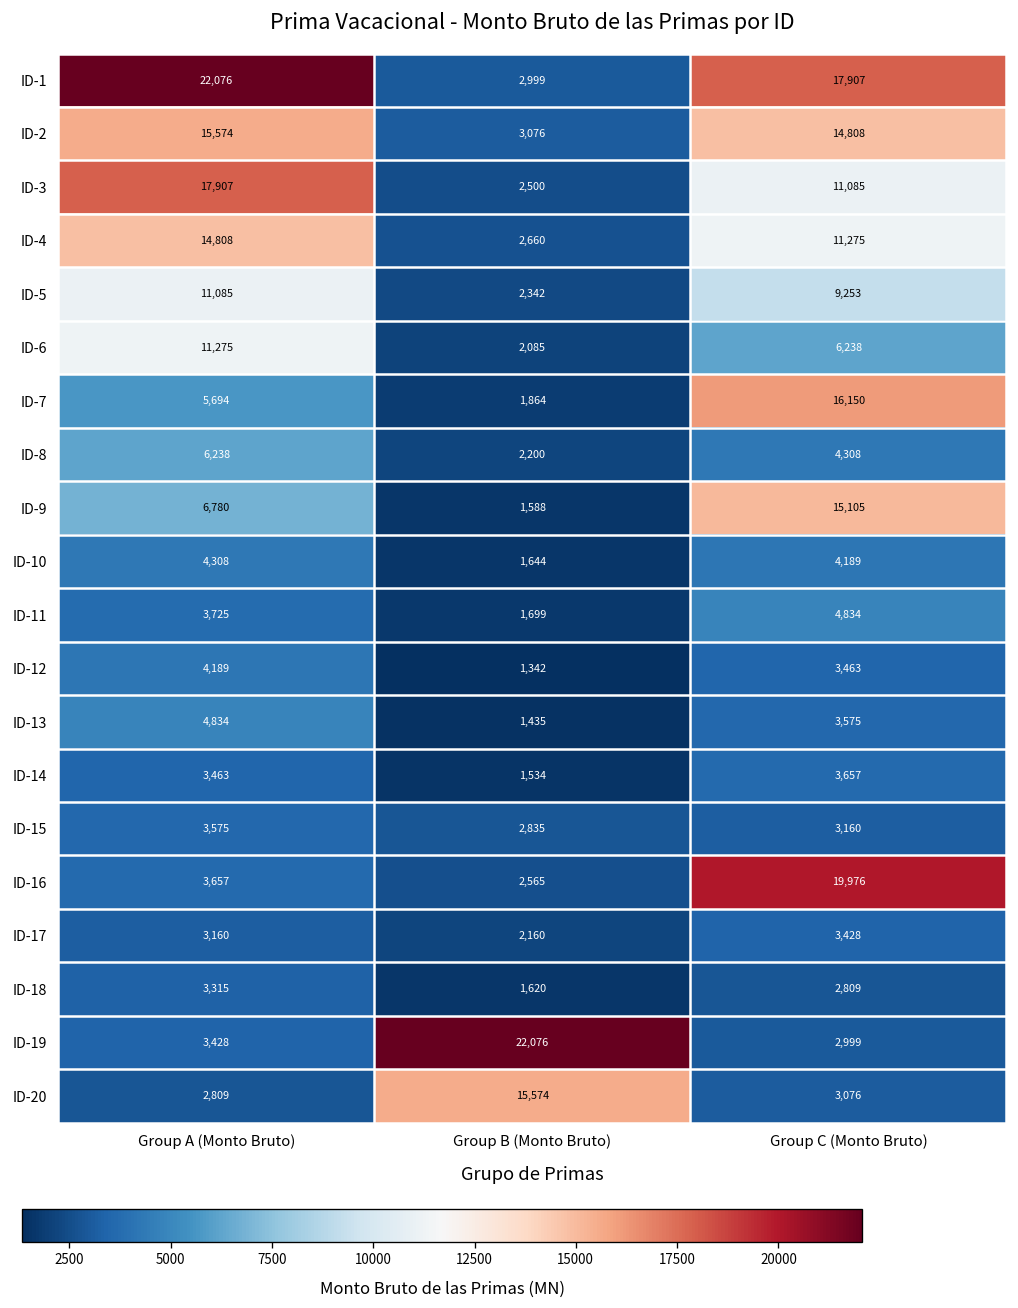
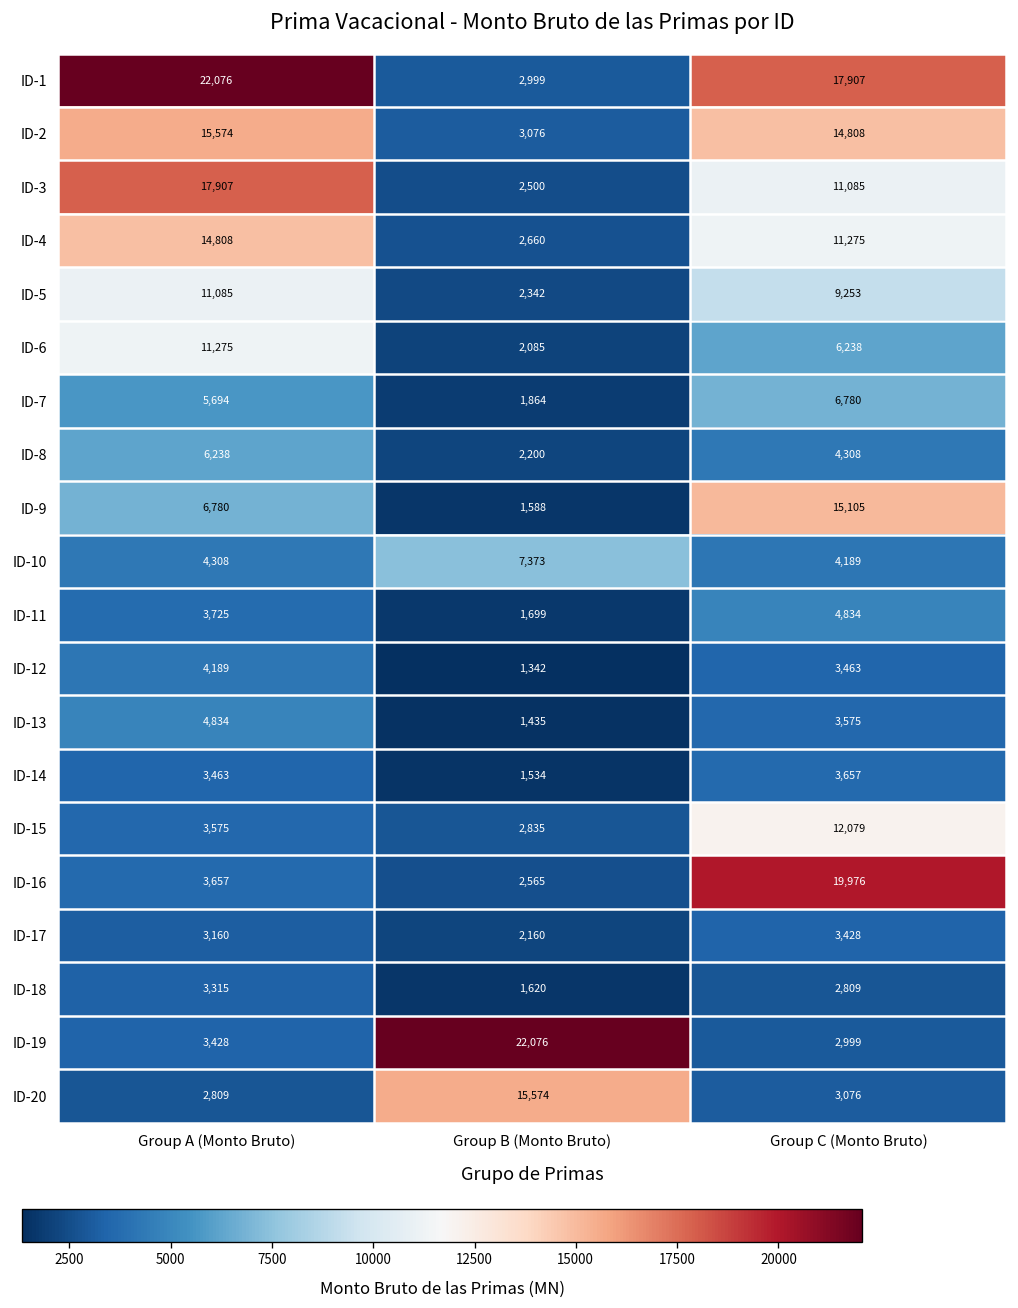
  {
    "ID-1": {
      "Group A (Monto Bruto)": "22,076",
      "Group B (Monto Bruto)": "2,999",
      "Group C (Monto Bruto)": "17,907"
    },
    "ID-2": {
      "Group A (Monto Bruto)": "15,574",
      "Group B (Monto Bruto)": "3,076",
      "Group C (Monto Bruto)": "14,808"
    },
    "ID-3": {
      "Group A (Monto Bruto)": "17,907",
      "Group B (Monto Bruto)": "2,500",
      "Group C (Monto Bruto)": "11,085"
    },
    "ID-4": {
      "Group A (Monto Bruto)": "14,808",
      "Group B (Monto Bruto)": "2,660",
      "Group C (Monto Bruto)": "11,275"
    },
    "ID-5": {
      "Group A (Monto Bruto)": "11,085",
      "Group B (Monto Bruto)": "2,342",
      "Group C (Monto Bruto)": "9,253"
    },
    "ID-6": {
      "Group A (Monto Bruto)": "11,275",
      "Group B (Monto Bruto)": "2,085",
      "Group C (Monto Bruto)": "6,238"
    },
    "ID-7": {
      "Group A (Monto Bruto)": "5,694",
      "Group B (Monto Bruto)": "1,864",
-     "Group C (Monto Bruto)": "16,150"
+     "Group C (Monto Bruto)": "6,780"
    },
    "ID-8": {
      "Group A (Monto Bruto)": "6,238",
      "Group B (Monto Bruto)": "2,200",
      "Group C (Monto Bruto)": "4,308"
    },
    "ID-9": {
      "Group A (Monto Bruto)": "6,780",
      "Group B (Monto Bruto)": "1,588",
      "Group C (Monto Bruto)": "15,105"
    },
    "ID-10": {
      "Group A (Monto Bruto)": "4,308",
-     "Group B (Monto Bruto)": "1,644",
+     "Group B (Monto Bruto)": "7,373",
      "Group C (Monto Bruto)": "4,189"
    },
    "ID-11": {
      "Group A (Monto Bruto)": "3,725",
      "Group B (Monto Bruto)": "1,699",
      "Group C (Monto Bruto)": "4,834"
    },
    "ID-12": {
      "Group A (Monto Bruto)": "4,189",
      "Group B (Monto Bruto)": "1,342",
      "Group C (Monto Bruto)": "3,463"
    },
    "ID-13": {
      "Group A (Monto Bruto)": "4,834",
      "Group B (Monto Bruto)": "1,435",
      "Group C (Monto Bruto)": "3,575"
    },
    "ID-14": {
      "Group A (Monto Bruto)": "3,463",
      "Group B (Monto Bruto)": "1,534",
      "Group C (Monto Bruto)": "3,657"
    },
    "ID-15": {
      "Group A (Monto Bruto)": "3,575",
      "Group B (Monto Bruto)": "2,835",
-     "Group C (Monto Bruto)": "3,160"
+     "Group C (Monto Bruto)": "12,079"
    },
    "ID-16": {
      "Group A (Monto Bruto)": "3,657",
      "Group B (Monto Bruto)": "2,565",
      "Group C (Monto Bruto)": "19,976"
    },
    "ID-17": {
      "Group A (Monto Bruto)": "3,160",
      "Group B (Monto Bruto)": "2,160",
      "Group C (Monto Bruto)": "3,428"
    },
    "ID-18": {
      "Group A (Monto Bruto)": "3,315",
      "Group B (Monto Bruto)": "1,620",
      "Group C (Monto Bruto)": "2,809"
    },
    "ID-19": {
      "Group A (Monto Bruto)": "3,428",
      "Group B (Monto Bruto)": "22,076",
      "Group C (Monto Bruto)": "2,999"
    },
    "ID-20": {
      "Group A (Monto Bruto)": "2,809",
      "Group B (Monto Bruto)": "15,574",
      "Group C (Monto Bruto)": "3,076"
    }
  }
